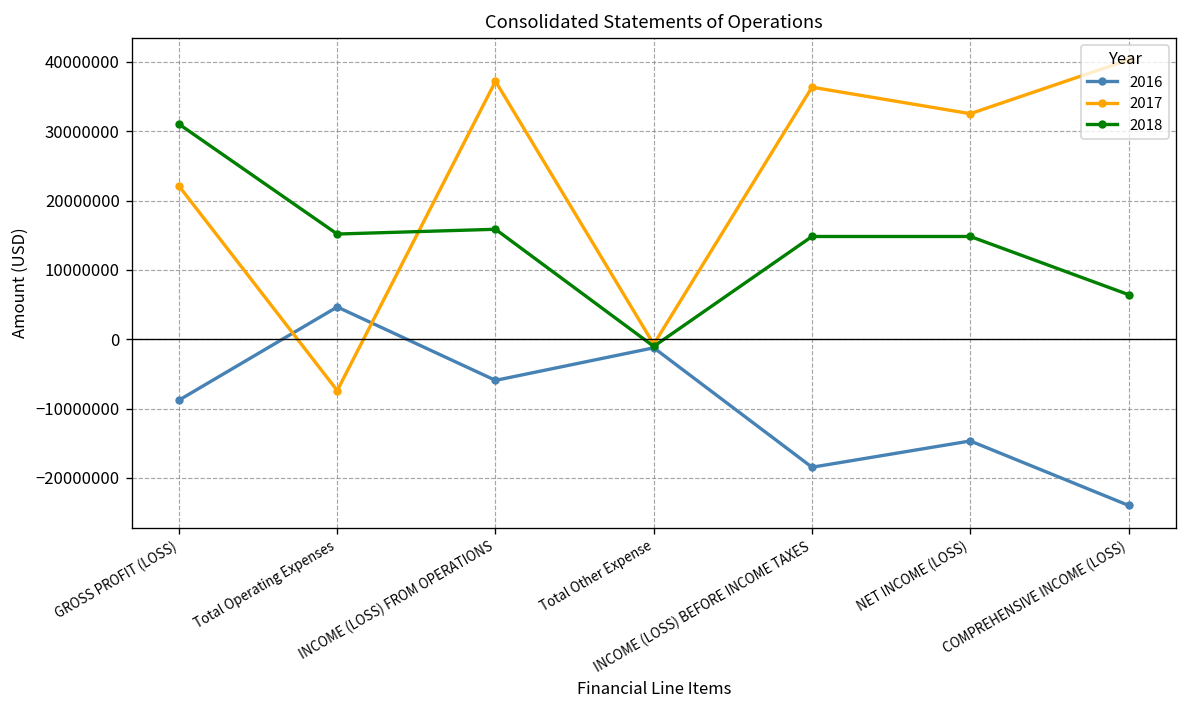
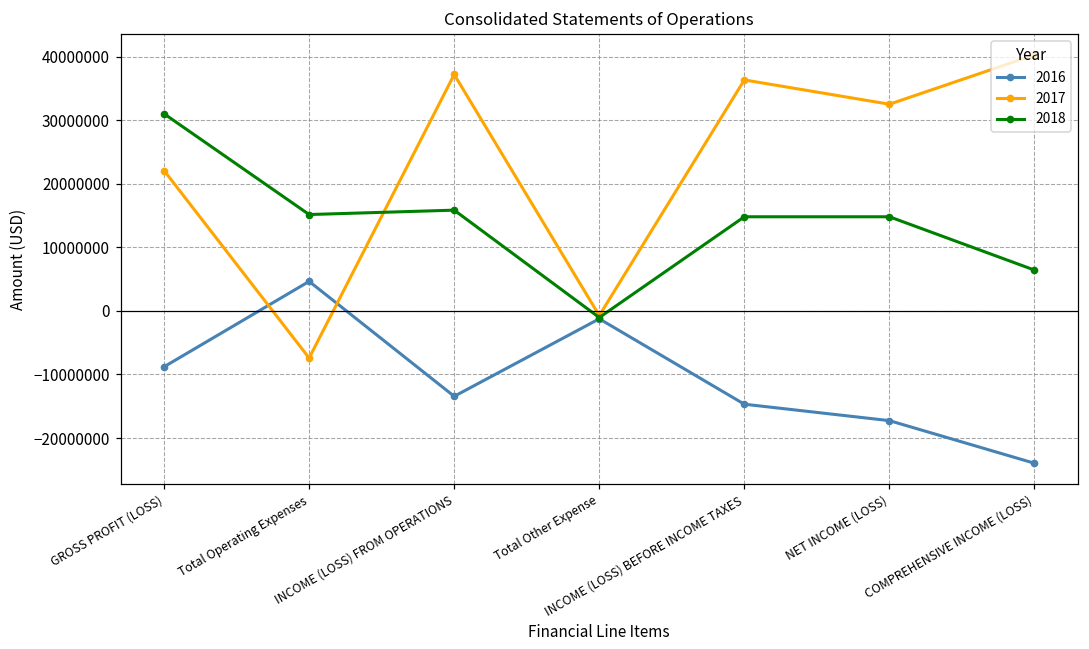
  {
    "2016": {
      "GROSS PROFIT (LOSS)": -9000000,
      "Total Operating Expenses": 5000000,
-     "INCOME (LOSS) FROM OPERATIONS": -6000000,
-     "INCOME (LOSS) BEFORE INCOME TAXES": -18000000,
-     "NET INCOME (LOSS)": -15000000,
+     "INCOME (LOSS) FROM OPERATIONS": -13000000,
+     "INCOME (LOSS) BEFORE INCOME TAXES": -15000000,
+     "NET INCOME (LOSS)": -17000000,
      "COMPREHENSIVE INCOME (LOSS)": -24000000
    },
    "2017": {
      "GROSS PROFIT (LOSS)": 22000000,
      "Total Operating Expenses": -7000000,
      "INCOME (LOSS) FROM OPERATIONS": 37000000,
      "INCOME (LOSS) BEFORE INCOME TAXES": 36000000,
      "NET INCOME (LOSS)": 33000000
    },
    "2018": {
      "GROSS PROFIT (LOSS)": 31000000,
      "Total Operating Expenses": 15000000,
      "INCOME (LOSS) FROM OPERATIONS": 16000000,
      "INCOME (LOSS) BEFORE INCOME TAXES": 15000000,
      "NET INCOME (LOSS)": 15000000,
      "COMPREHENSIVE INCOME (LOSS)": 6000000
    }
  }
